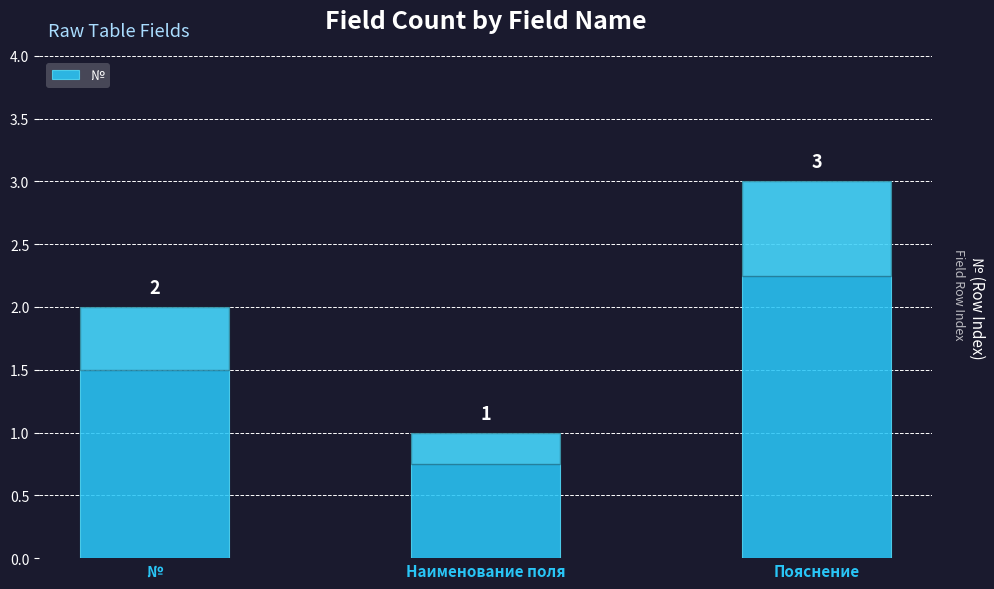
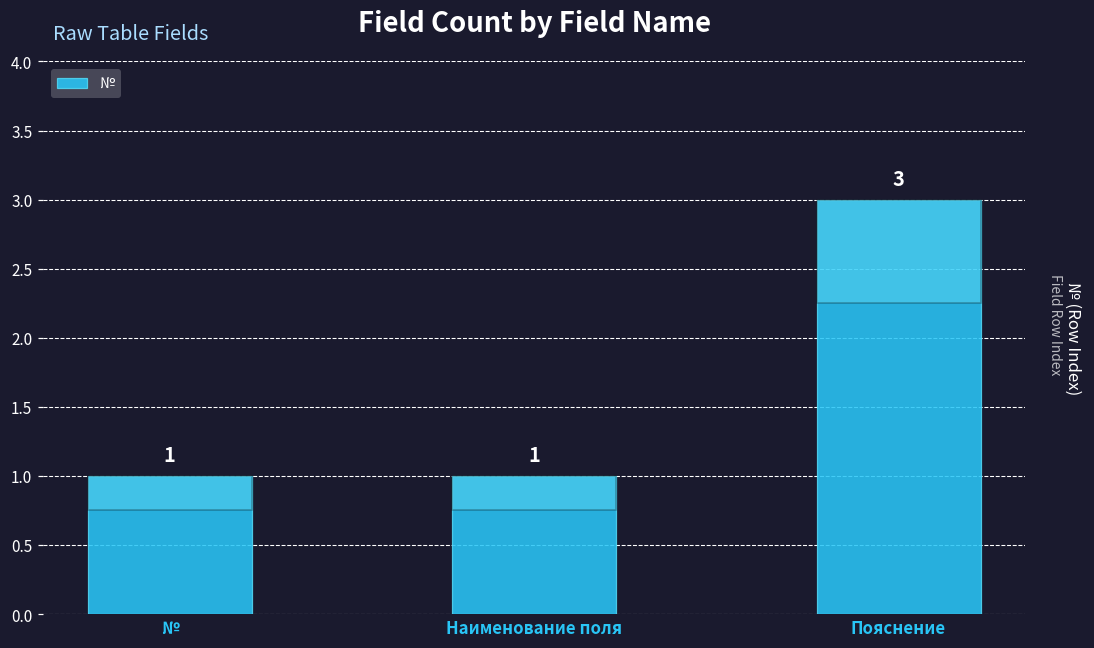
  {
-   "№": 2,
+   "№": 1,
    "Наименование поля": 1,
    "Пояснение": 3
  }
